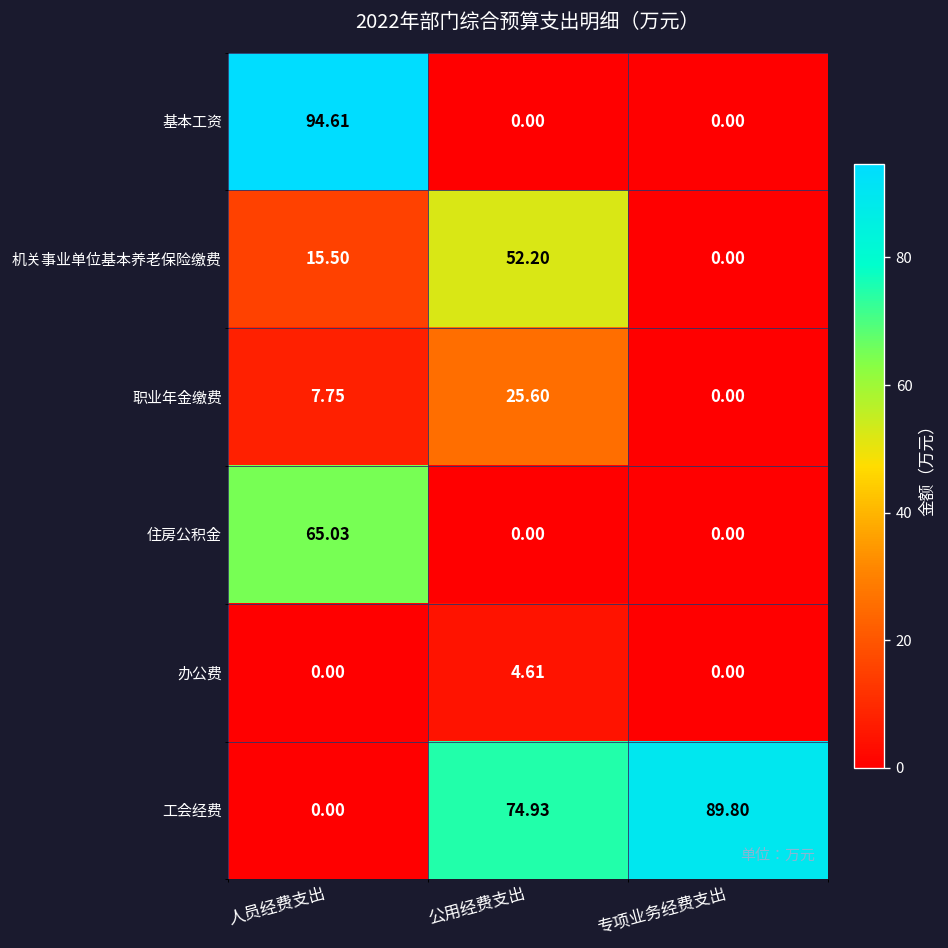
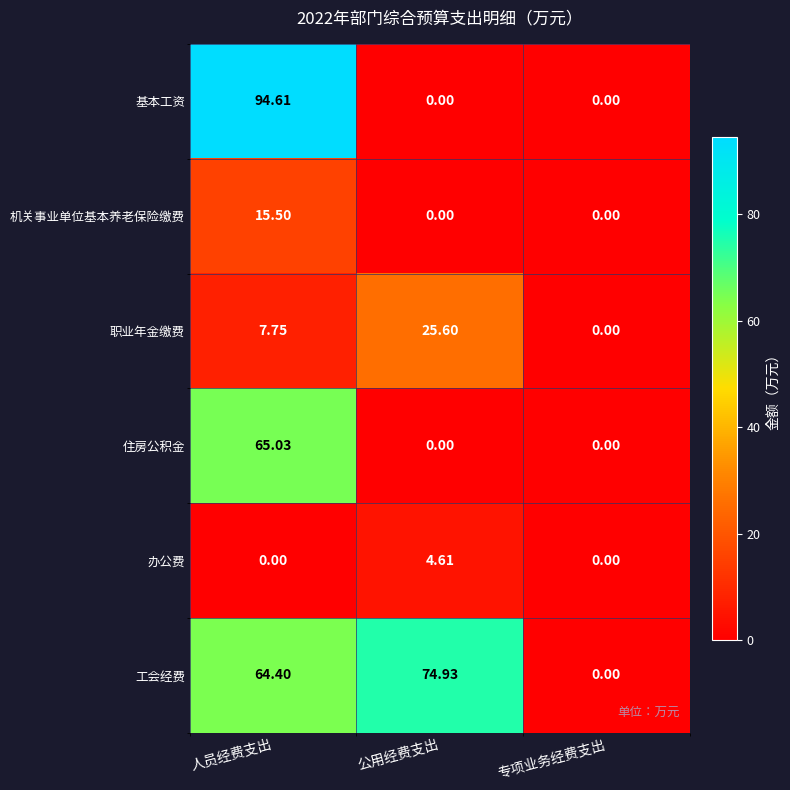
  {
    "基本工资": {
      "人员经费支出": 94.61,
      "公用经费支出": 0.00,
      "专项业务经费支出": 0.00
    },
    "机关事业单位基本养老保险缴费": {
      "人员经费支出": 15.50,
-     "公用经费支出": 52.20,
+     "公用经费支出": 0.00,
      "专项业务经费支出": 0.00
    },
    "职业年金缴费": {
      "人员经费支出": 7.75,
      "公用经费支出": 25.60,
      "专项业务经费支出": 0.00
    },
    "住房公积金": {
      "人员经费支出": 65.03,
      "公用经费支出": 0.00,
      "专项业务经费支出": 0.00
    },
    "办公费": {
      "人员经费支出": 0.00,
      "公用经费支出": 4.61,
      "专项业务经费支出": 0.00
    },
    "工会经费": {
-     "人员经费支出": 0.00,
+     "人员经费支出": 64.40,
      "公用经费支出": 74.93,
-     "专项业务经费支出": 89.80
+     "专项业务经费支出": 0.00
    }
  }
